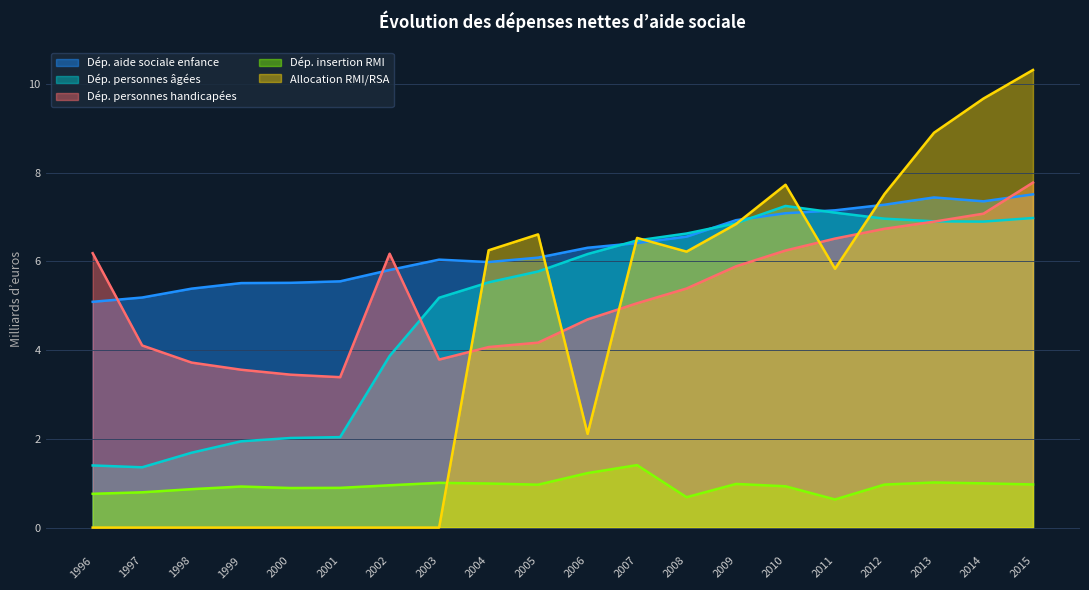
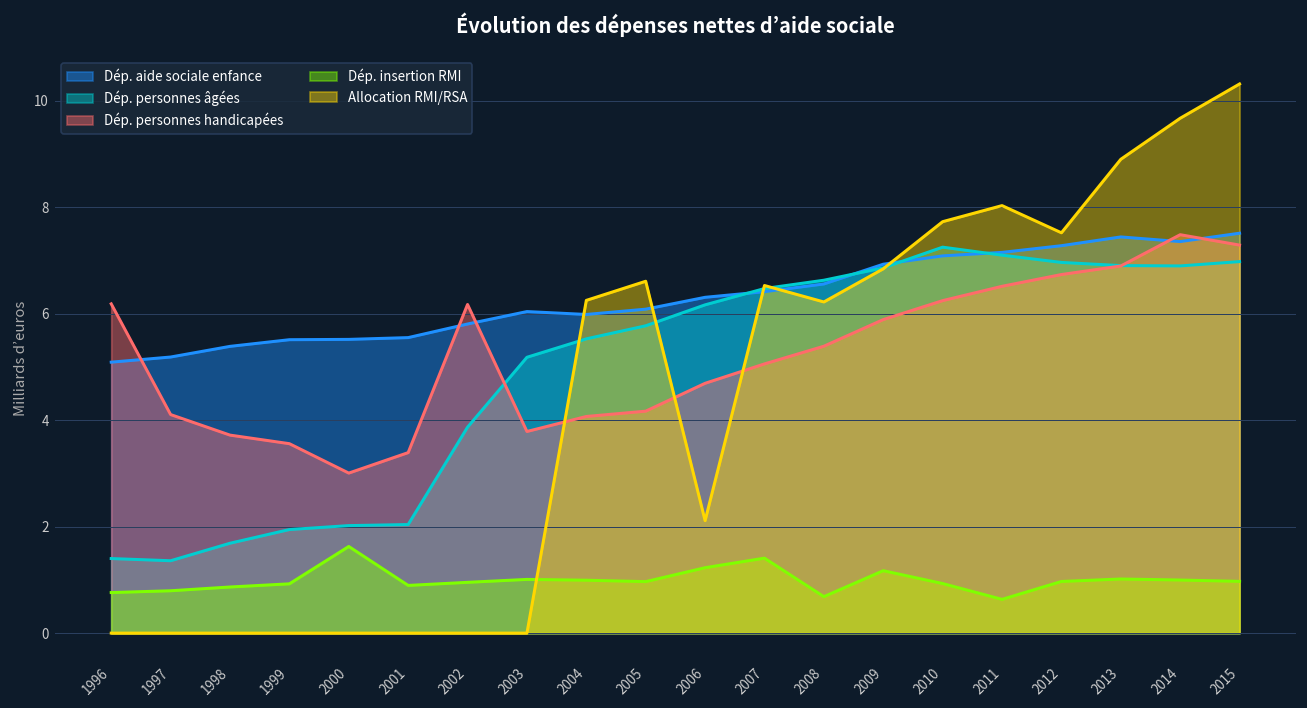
  {
    "Dép. personnes handicapées": {
      "1996": 6.2,
      "1997": 4.1,
      "1998": 3.7,
      "1999": 3.6,
-     "2000": 3.4,
+     "2000": 3.0,
      "2001": 3.4,
      "2002": 6.2,
      "2003": 3.8,
      "2004": 4.1,
      "2005": 4.2,
      "2006": 4.7,
      "2007": 5.1,
      "2008": 5.4,
      "2009": 5.9,
      "2010": 6.2,
      "2011": 6.5,
      "2012": 6.7,
-     "2014": 7.1,
-     "2015": 7.8
+     "2014": 7.5,
+     "2015": 7.3
    },
    "Dép. insertion RMI": {
      "1996": 0.8,
      "1997": 0.8,
      "1998": 0.9,
      "1999": 0.9,
-     "2000": 0.9,
+     "2000": 1.6,
      "2001": 0.9,
      "2002": 1.0,
      "2003": 1.0,
      "2004": 1.0,
      "2005": 1.0,
      "2006": 1.2,
      "2007": 1.4,
      "2008": 0.7,
-     "2009": 1.0,
+     "2009": 1.2,
      "2010": 0.9,
      "2011": 0.6,
      "2012": 1.0,
      "2013": 1.0,
      "2014": 1.0,
      "2015": 1.0
    },
    "Allocation RMI/RSA": {
      "1996": 0.0,
      "1997": 0.0,
      "1998": 0.0,
      "1999": 0.0,
      "2000": 0.0,
      "2001": 0.0,
      "2002": 0.0,
      "2003": 0.0,
      "2004": 6.2,
      "2005": 6.6,
      "2006": 2.1,
      "2007": 6.5,
      "2008": 6.2,
      "2010": 7.7,
-     "2011": 5.8,
+     "2011": 8.0,
      "2012": 7.5,
      "2013": 8.9,
      "2014": 9.7,
      "2015": 10.3
    }
  }
